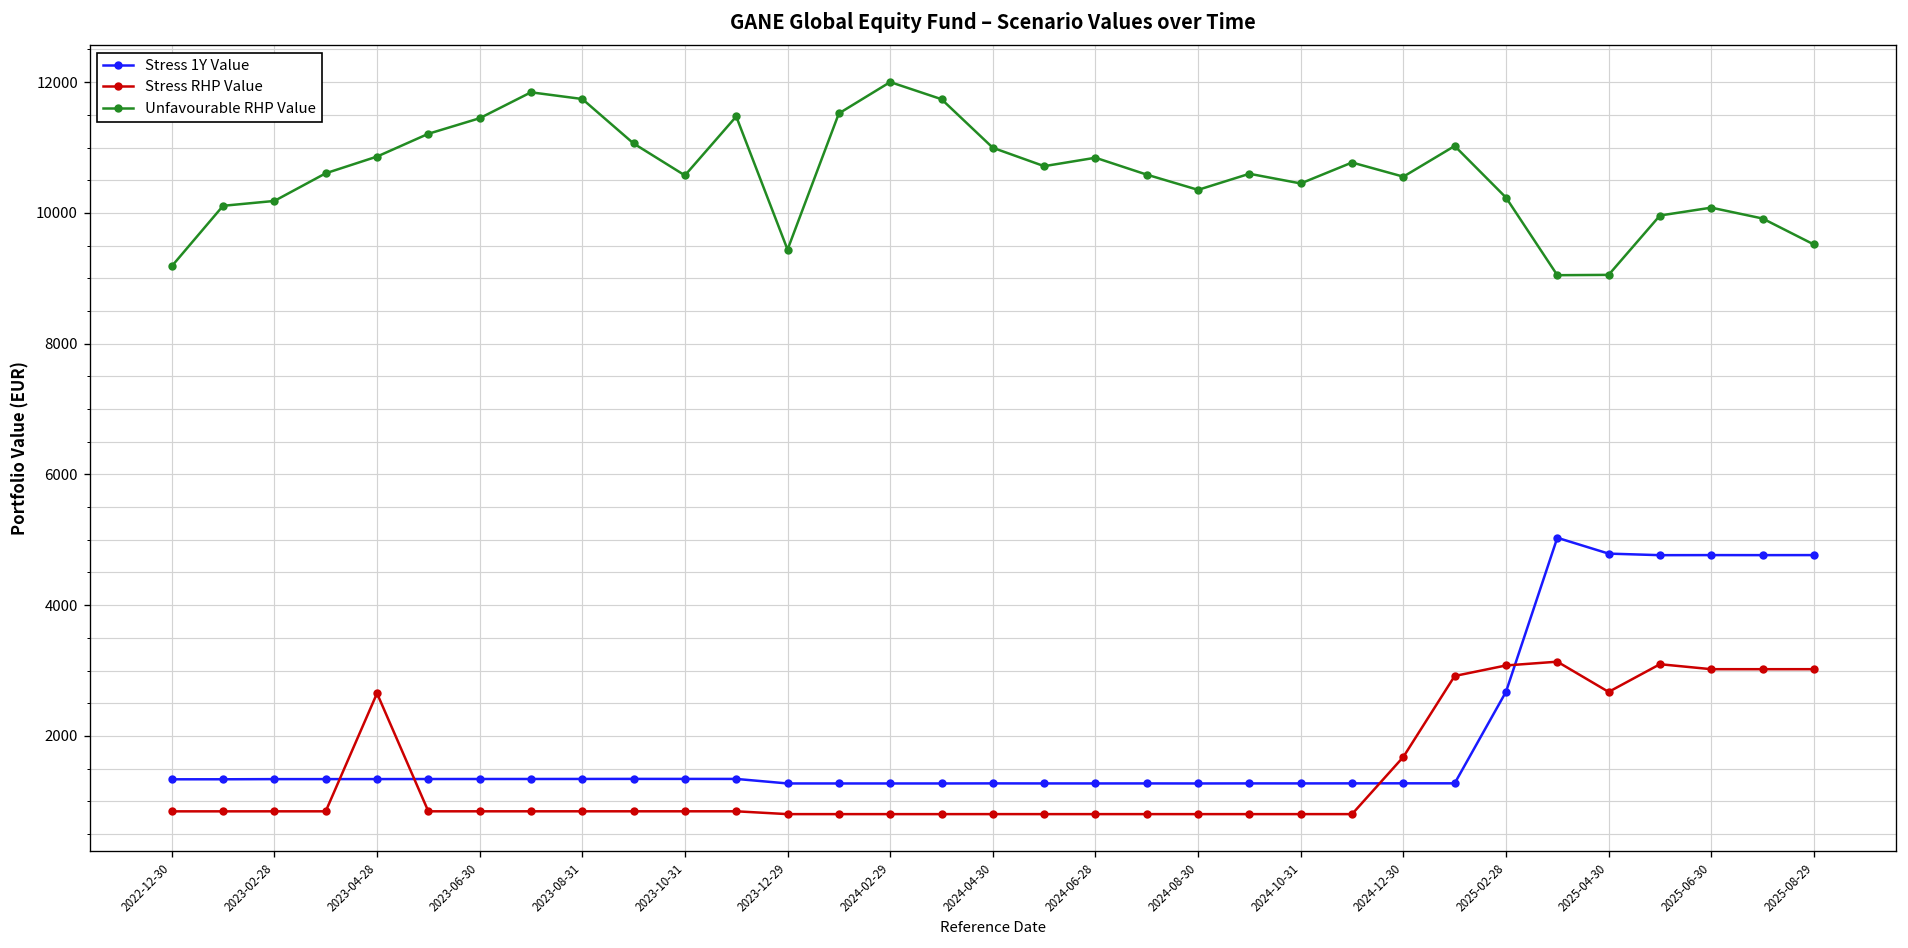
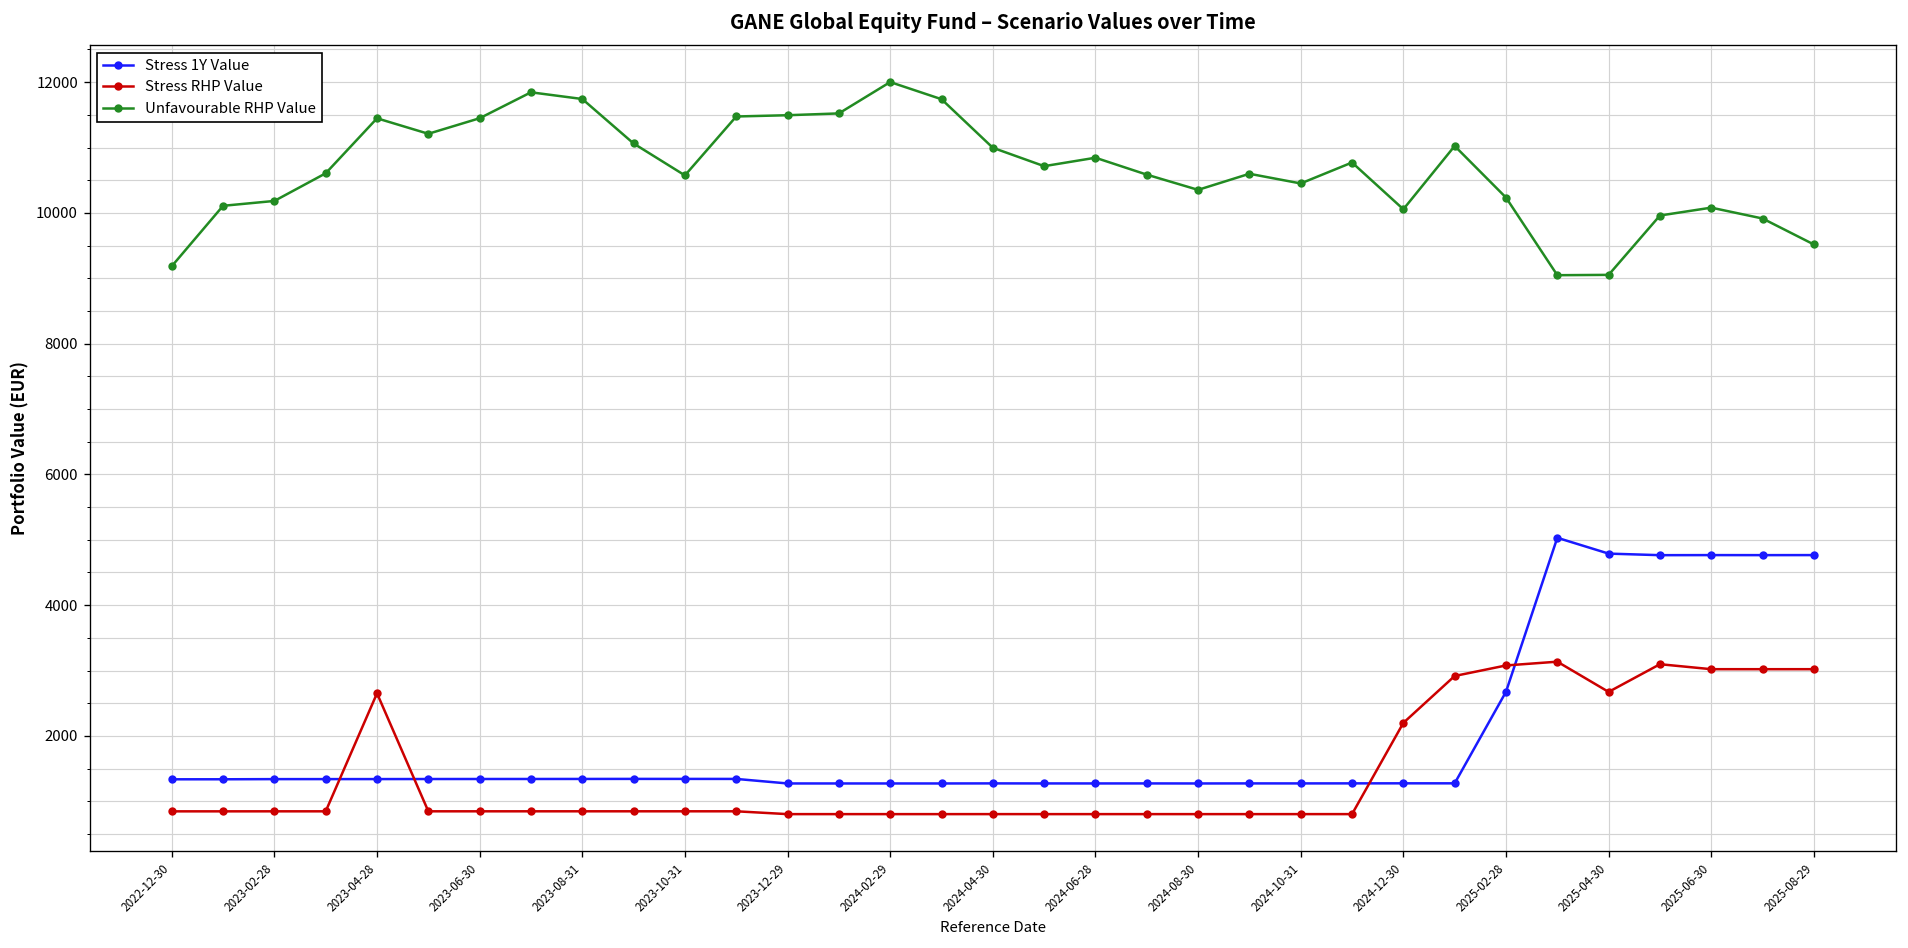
  {
    "Stress 1Y Value": {
      "2022-12-30": 1300,
      "2023-02-28": 1300,
      "2023-04-28": 1300,
      "2023-06-30": 1300,
      "2023-08-31": 1300,
      "2023-10-31": 1300,
      "2023-12-29": 1300,
      "2024-02-29": 1300,
      "2024-04-30": 1300,
      "2024-06-28": 1300,
      "2024-08-30": 1300,
      "2024-10-31": 1300,
      "2024-12-30": 1300,
      "2025-02-28": 2700,
      "2025-04-30": 4800,
      "2025-06-30": 4800,
      "2025-08-29": 4800
    },
    "Stress RHP Value": {
      "2022-12-30": 800,
      "2023-02-28": 800,
      "2023-04-28": 2700,
      "2023-06-30": 800,
      "2023-08-31": 800,
      "2023-10-31": 800,
      "2023-12-29": 800,
      "2024-02-29": 800,
      "2024-04-30": 800,
      "2024-06-28": 800,
      "2024-08-30": 800,
      "2024-10-31": 800,
-     "2024-12-30": 1700,
+     "2024-12-30": 2200,
      "2025-02-28": 3100,
      "2025-04-30": 2700,
      "2025-06-30": 3000,
      "2025-08-29": 3000
    },
    "Unfavourable RHP Value": {
      "2022-12-30": 9200,
      "2023-02-28": 10200,
-     "2023-04-28": 10900,
+     "2023-04-28": 11400,
      "2023-06-30": 11400,
      "2023-08-31": 11700,
      "2023-10-31": 10600,
-     "2023-12-29": 9400,
+     "2023-12-29": 11500,
      "2024-02-29": 12000,
      "2024-04-30": 11000,
      "2024-06-28": 10800,
      "2024-08-30": 10400,
      "2024-10-31": 10500,
-     "2024-12-30": 10600,
+     "2024-12-30": 10100,
      "2025-02-28": 10200,
      "2025-04-30": 9100,
      "2025-06-30": 10100,
      "2025-08-29": 9500
    }
  }
